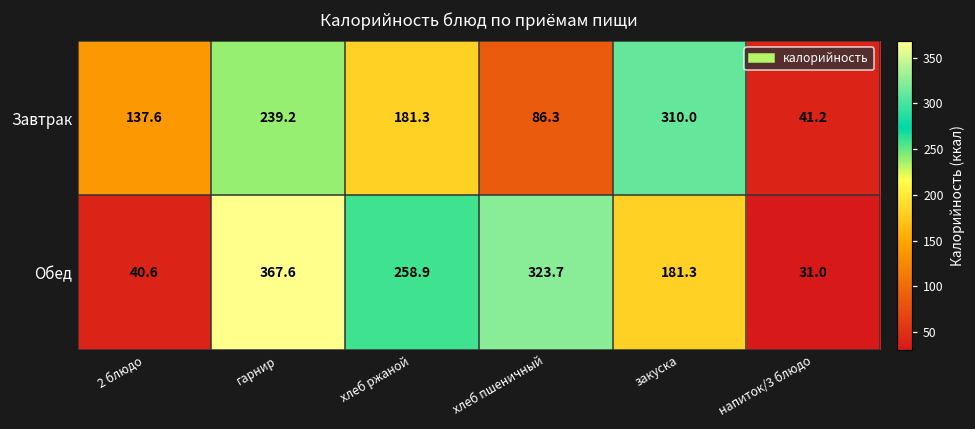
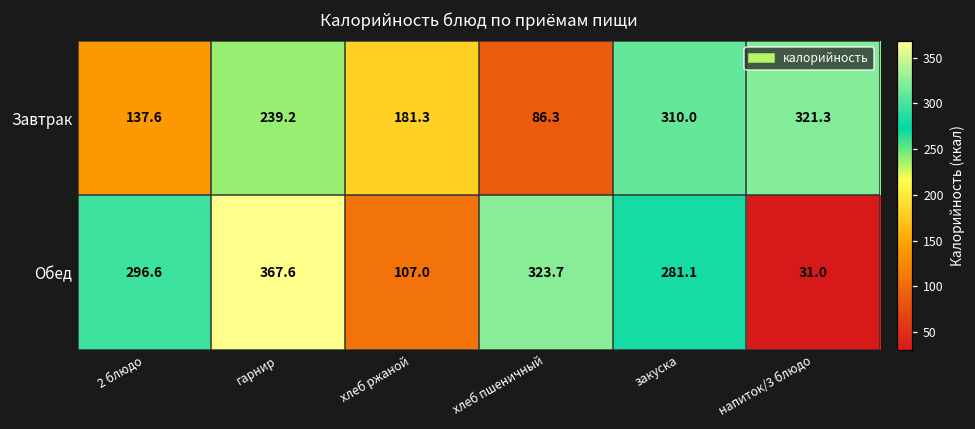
  {
    "Завтрак": {
      "2 блюдо": 137.6,
      "гарнир": 239.2,
      "хлеб ржаной": 181.3,
      "хлеб пшеничный": 86.3,
      "закуска": 310.0,
-     "напиток/3 блюдо": 41.2
+     "напиток/3 блюдо": 321.3
    },
    "Обед": {
-     "2 блюдо": 40.6,
+     "2 блюдо": 296.6,
      "гарнир": 367.6,
-     "хлеб ржаной": 258.9,
+     "хлеб ржаной": 107.0,
      "хлеб пшеничный": 323.7,
-     "закуска": 181.3,
+     "закуска": 281.1,
      "напиток/3 блюдо": 31.0
    }
  }
